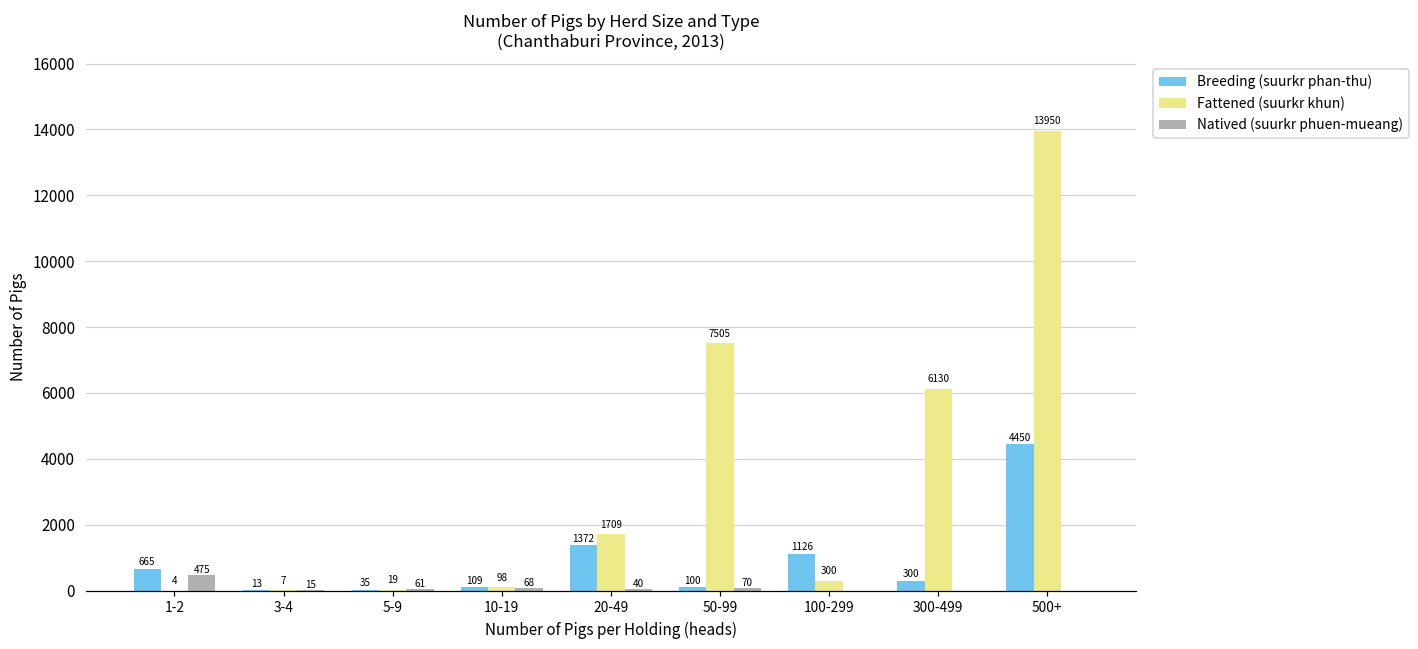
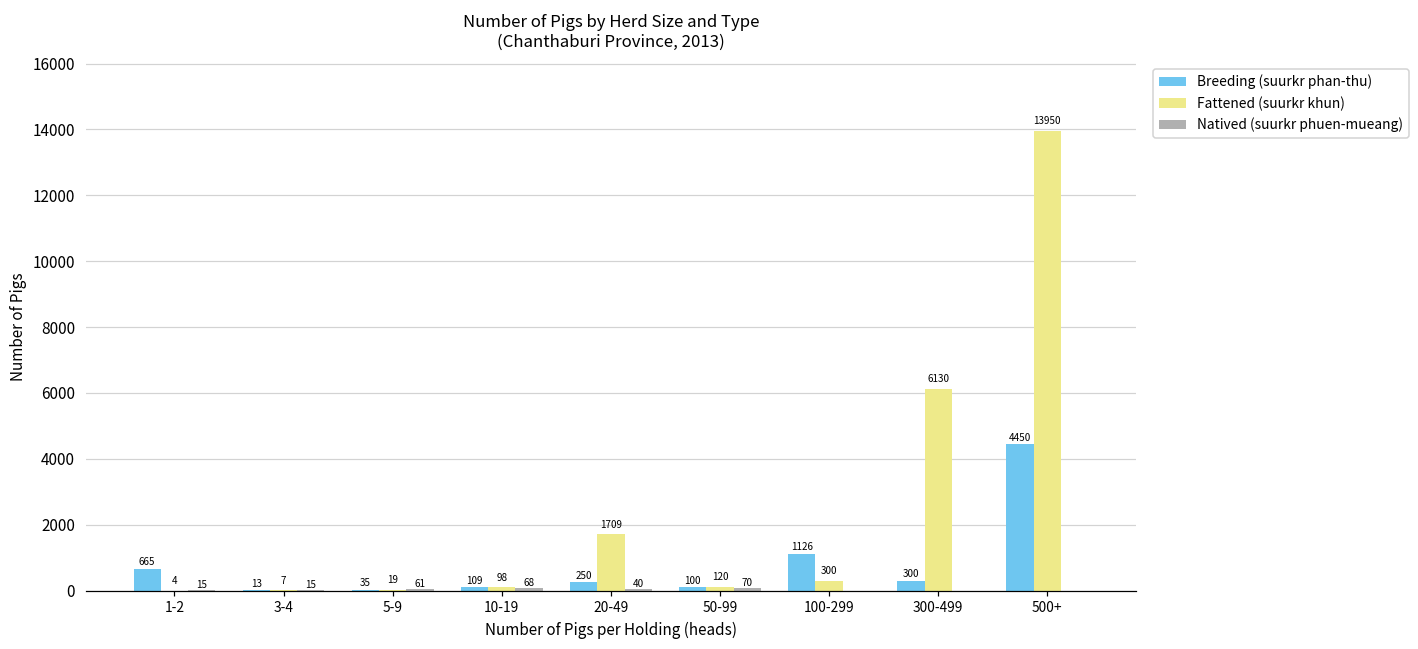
  {
    "Breeding (suurkr phan-thu)": {
      "1-2": 665,
      "3-4": 13,
      "5-9": 35,
      "10-19": 109,
-     "20-49": 1372,
+     "20-49": 250,
      "50-99": 100,
      "100-299": 1126,
      "300-499": 300,
      "500+": 4450
    },
    "Fattened (suurkr khun)": {
      "1-2": 4,
      "3-4": 7,
      "5-9": 19,
      "10-19": 98,
      "20-49": 1709,
-     "50-99": 7505,
+     "50-99": 120,
      "100-299": 300,
      "300-499": 6130,
      "500+": 13950
    },
    "Natived (suurkr phuen-mueang)": {
-     "1-2": 475,
+     "1-2": 15,
      "3-4": 15,
      "5-9": 61,
      "10-19": 68,
      "20-49": 40,
      "50-99": 70
    }
  }
